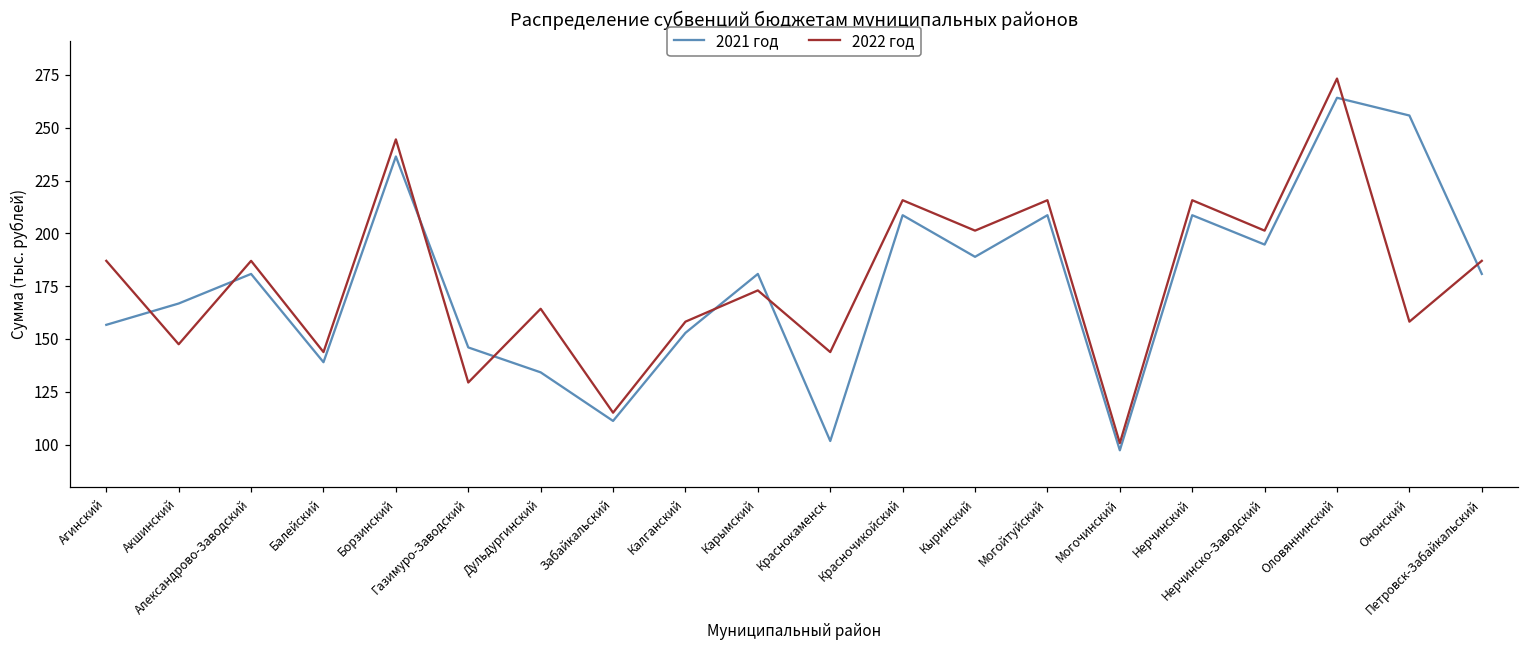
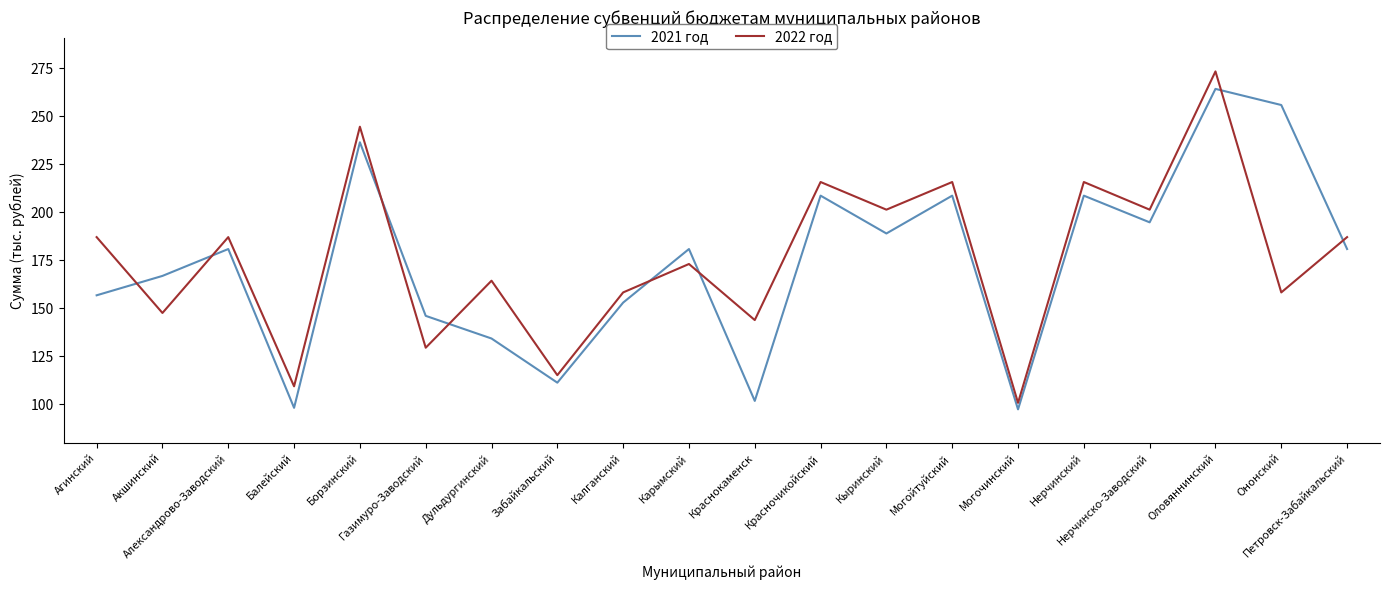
  {
    "2021 год": {
      "Агинский": 157,
      "Акшинский": 167,
      "Александрово-Заводский": 181,
-     "Балейский": 139,
+     "Балейский": 98,
      "Борзинский": 236,
      "Газимуро-Заводский": 146,
      "Дульдургинский": 134,
      "Забайкальский": 111,
      "Калганский": 153,
      "Карымский": 181,
      "Краснокаменск": 102,
      "Красночикойский": 209,
      "Кыринский": 189,
      "Могойтуйский": 209,
      "Могочинский": 97,
      "Нерчинский": 209,
      "Нерчинско-Заводский": 195,
      "Оловяннинский": 264,
      "Ононский": 256,
      "Петровск-Забайкальский": 181
    },
    "2022 год": {
      "Агинский": 187,
      "Акшинский": 148,
      "Александрово-Заводский": 187,
-     "Балейский": 144,
+     "Балейский": 109,
      "Борзинский": 245,
      "Газимуро-Заводский": 129,
      "Дульдургинский": 164,
      "Забайкальский": 115,
      "Калганский": 158,
      "Карымский": 173,
      "Краснокаменск": 144,
      "Красночикойский": 216,
      "Кыринский": 201,
      "Могойтуйский": 216,
      "Могочинский": 101,
      "Нерчинский": 216,
      "Нерчинско-Заводский": 201,
      "Оловяннинский": 273,
      "Ононский": 158,
      "Петровск-Забайкальский": 187
    }
  }
